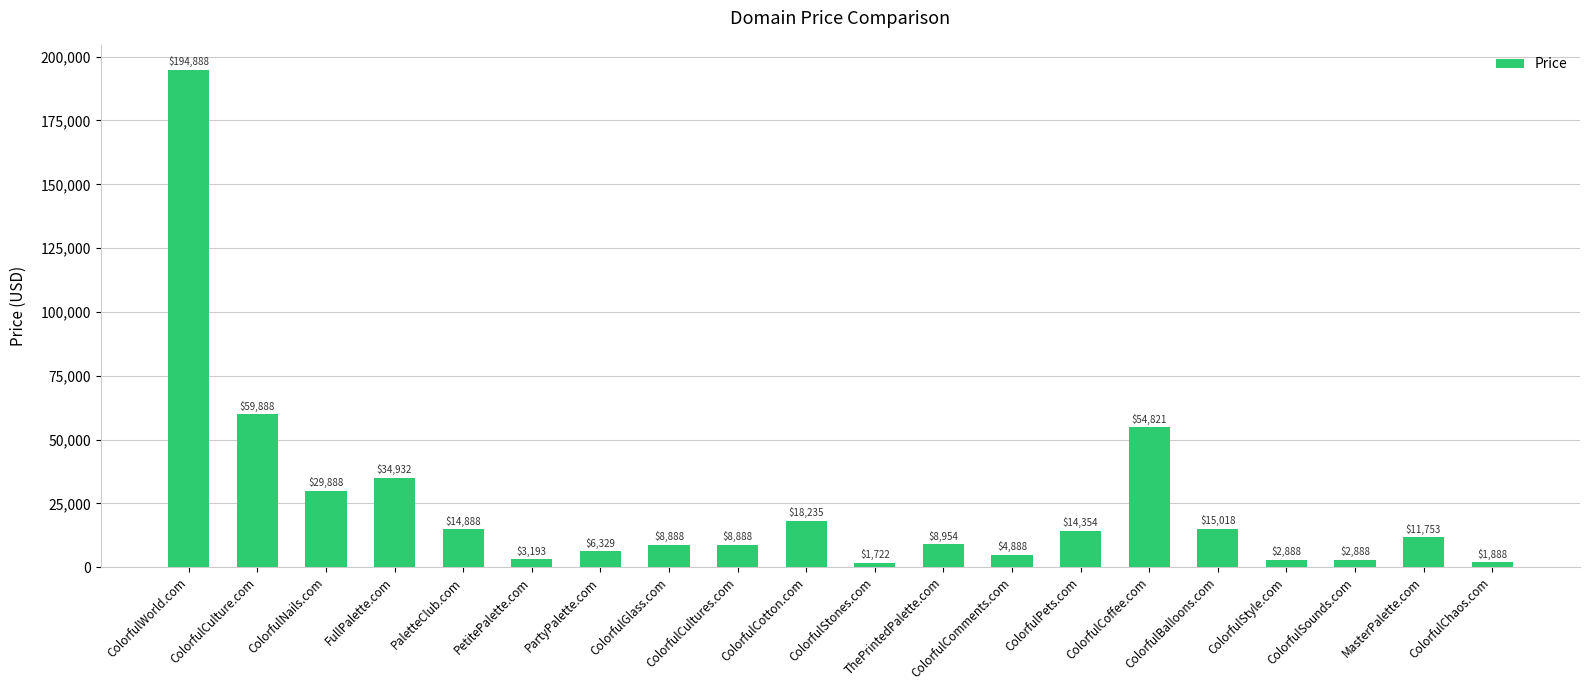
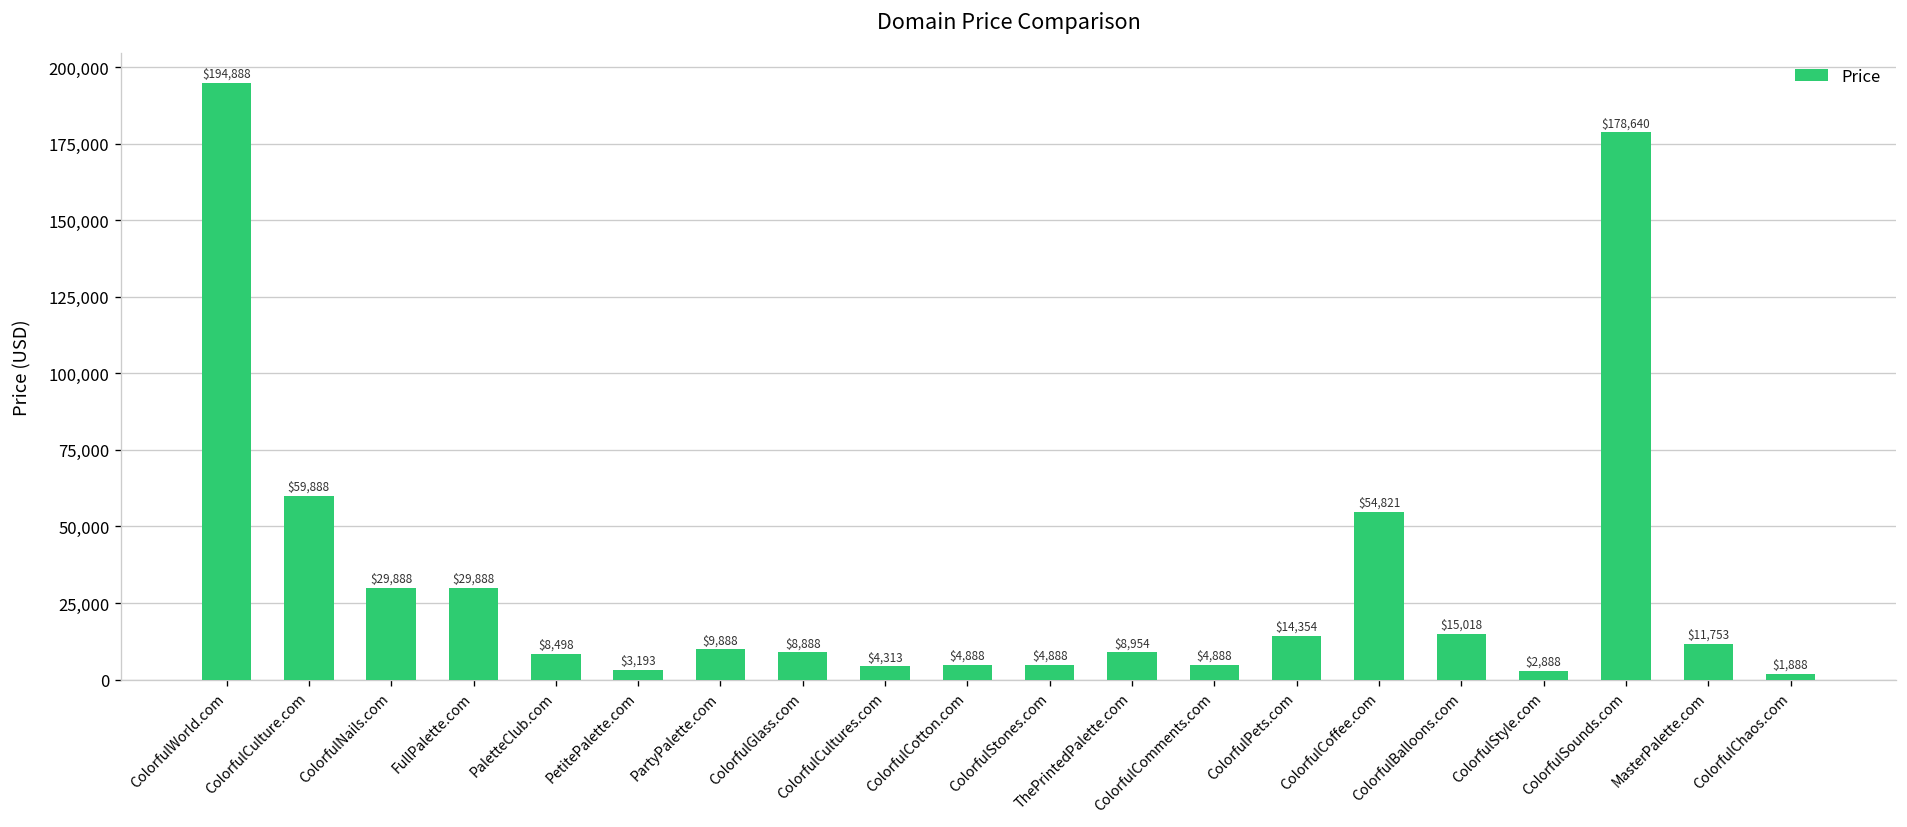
  {
    "ColorfulWorld.com": "$194,888",
    "ColorfulCulture.com": "$59,888",
    "ColorfulNails.com": "$29,888",
-   "FullPalette.com": "$34,932",
-   "PaletteClub.com": "$14,888",
+   "FullPalette.com": "$29,888",
+   "PaletteClub.com": "$8,498",
    "PetitePalette.com": "$3,193",
-   "PartyPalette.com": "$6,329",
+   "PartyPalette.com": "$9,888",
    "ColorfulGlass.com": "$8,888",
-   "ColorfulCultures.com": "$8,888",
-   "ColorfulCotton.com": "$18,235",
-   "ColorfulStones.com": "$1,722",
+   "ColorfulCultures.com": "$4,313",
+   "ColorfulCotton.com": "$4,888",
+   "ColorfulStones.com": "$4,888",
    "ThePrintedPalette.com": "$8,954",
    "ColorfulComments.com": "$4,888",
    "ColorfulPets.com": "$14,354",
    "ColorfulCoffee.com": "$54,821",
    "ColorfulBalloons.com": "$15,018",
    "ColorfulStyle.com": "$2,888",
-   "ColorfulSounds.com": "$2,888",
+   "ColorfulSounds.com": "$178,640",
    "MasterPalette.com": "$11,753",
    "ColorfulChaos.com": "$1,888"
  }
